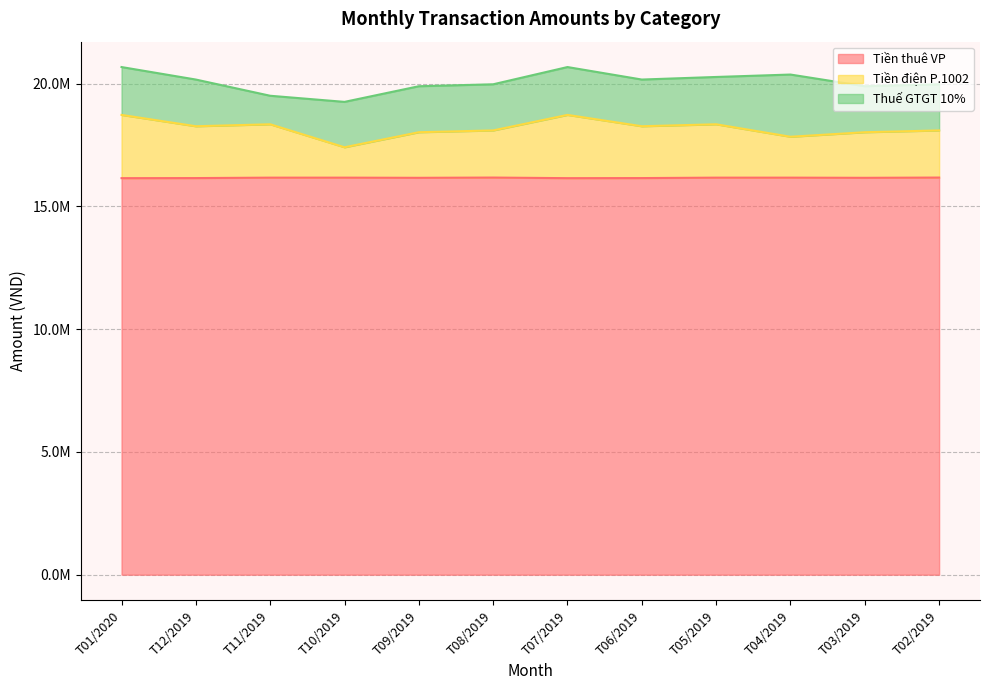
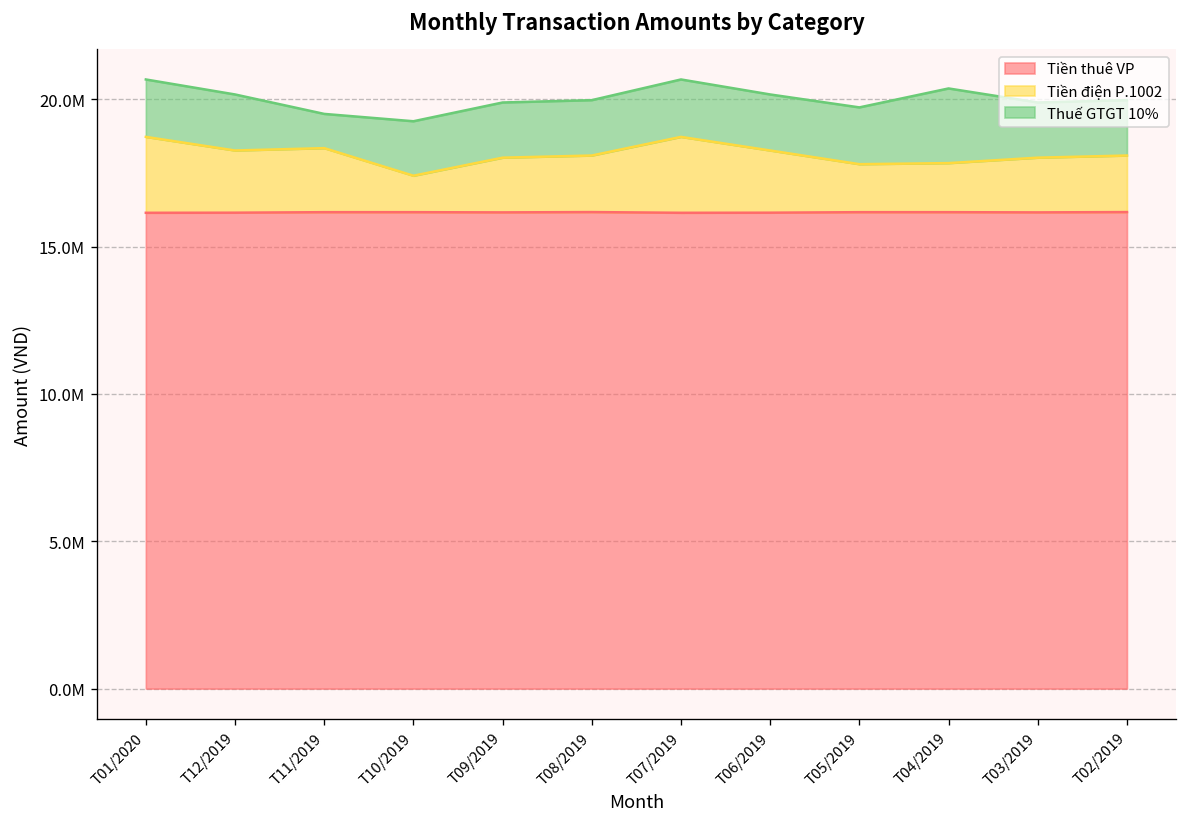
  {
    "Tiền thuê VP": {
      "T01/2020": 16100000,
      "T12/2019": 16200000,
      "T11/2019": 16200000,
      "T10/2019": 16200000,
      "T09/2019": 16200000,
      "T08/2019": 16200000,
      "T07/2019": 16100000,
      "T06/2019": 16200000,
      "T05/2019": 16200000,
      "T04/2019": 16200000,
      "T03/2019": 16200000,
      "T02/2019": 16200000
    },
    "Tiền điện P.1002": {
      "T01/2020": 2600000,
      "T12/2019": 2100000,
      "T11/2019": 2200000,
      "T10/2019": 1200000,
      "T09/2019": 1900000,
      "T08/2019": 1900000,
      "T07/2019": 2600000,
      "T06/2019": 2100000,
-     "T05/2019": 2200000,
+     "T05/2019": 1600000,
      "T04/2019": 1700000,
      "T03/2019": 1900000,
      "T02/2019": 1900000
    },
    "Thuế GTGT 10%": {
      "T01/2020": 1900000,
      "T12/2019": 1900000,
      "T11/2019": 1200000,
      "T10/2019": 1800000,
      "T09/2019": 1900000,
      "T08/2019": 1900000,
      "T07/2019": 1900000,
      "T06/2019": 1900000,
      "T05/2019": 1900000,
      "T04/2019": 2500000
    }
  }
